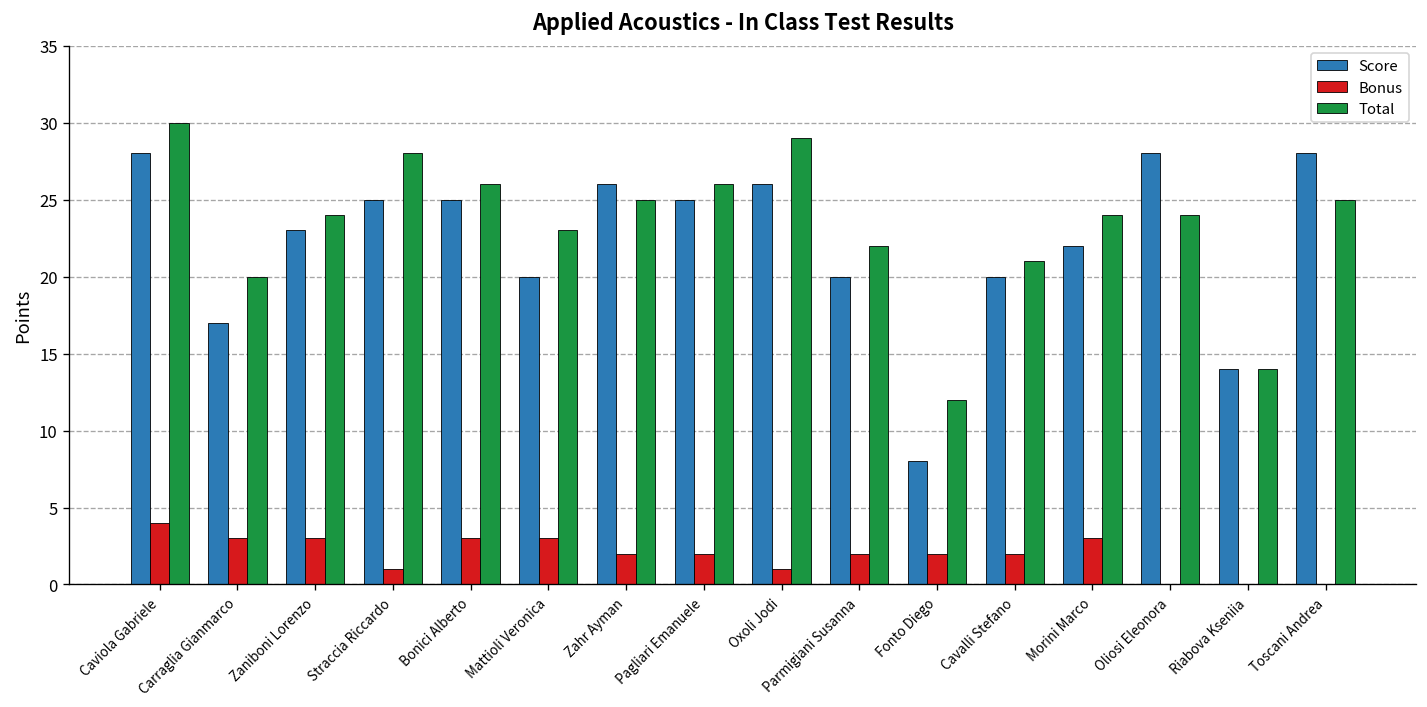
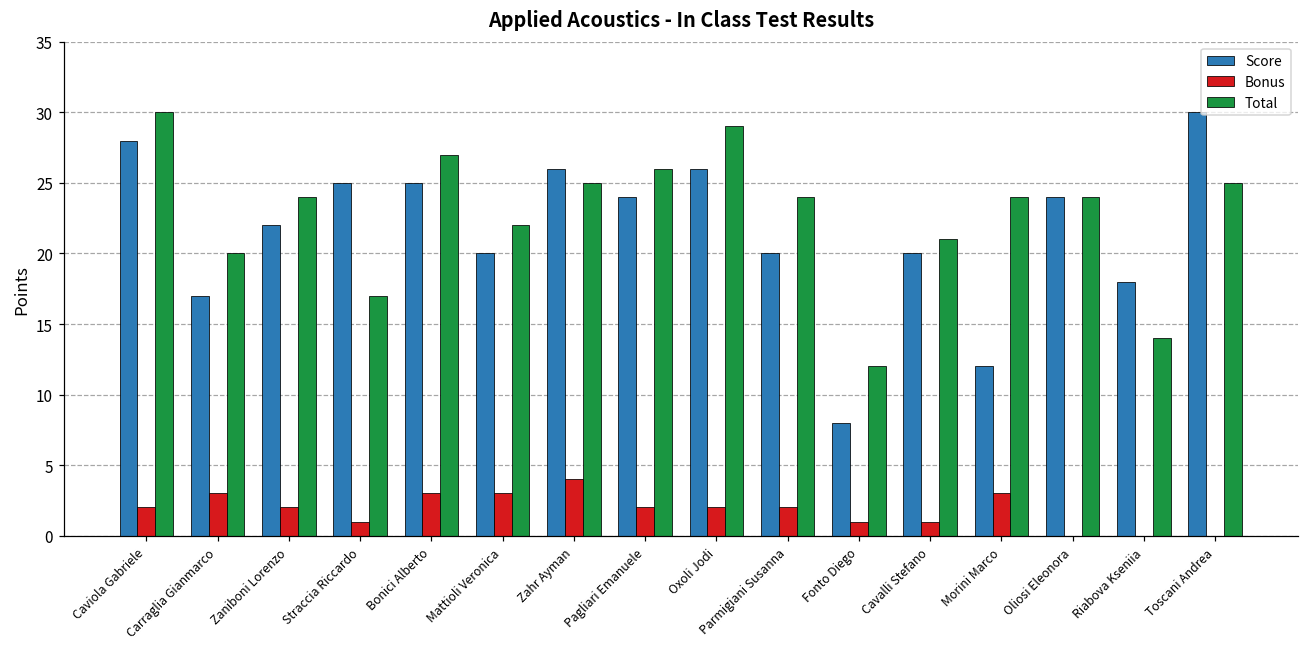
  {
    "Score": {
      "Caviola Gabriele": 28,
      "Carraglia Gianmarco": 17,
-     "Zaniboni Lorenzo": 23,
+     "Zaniboni Lorenzo": 22,
      "Straccia Riccardo": 25,
      "Bonici Alberto": 25,
      "Mattioli Veronica": 20,
      "Zahr Ayman": 26,
-     "Pagliari Emanuele": 25,
+     "Pagliari Emanuele": 24,
      "Oxoli Jodi": 26,
      "Parmigiani Susanna": 20,
      "Fonto Diego": 8,
      "Cavalli Stefano": 20,
-     "Morini Marco": 22,
-     "Oliosi Eleonora": 28,
-     "Riabova Kseniia": 14,
-     "Toscani Andrea": 28
+     "Morini Marco": 12,
+     "Oliosi Eleonora": 24,
+     "Riabova Kseniia": 18,
+     "Toscani Andrea": 30
    },
    "Bonus": {
-     "Caviola Gabriele": 4,
+     "Caviola Gabriele": 2,
      "Carraglia Gianmarco": 3,
-     "Zaniboni Lorenzo": 3,
+     "Zaniboni Lorenzo": 2,
      "Straccia Riccardo": 1,
      "Bonici Alberto": 3,
      "Mattioli Veronica": 3,
-     "Zahr Ayman": 2,
+     "Zahr Ayman": 4,
      "Pagliari Emanuele": 2,
-     "Oxoli Jodi": 1,
+     "Oxoli Jodi": 2,
      "Parmigiani Susanna": 2,
-     "Fonto Diego": 2,
-     "Cavalli Stefano": 2,
+     "Fonto Diego": 1,
+     "Cavalli Stefano": 1,
      "Morini Marco": 3,
      "Oliosi Eleonora": 0,
      "Riabova Kseniia": 0,
      "Toscani Andrea": 0
    },
    "Total": {
      "Caviola Gabriele": 30,
      "Carraglia Gianmarco": 20,
      "Zaniboni Lorenzo": 24,
-     "Straccia Riccardo": 28,
-     "Bonici Alberto": 26,
-     "Mattioli Veronica": 23,
+     "Straccia Riccardo": 17,
+     "Bonici Alberto": 27,
+     "Mattioli Veronica": 22,
      "Zahr Ayman": 25,
      "Pagliari Emanuele": 26,
      "Oxoli Jodi": 29,
-     "Parmigiani Susanna": 22,
+     "Parmigiani Susanna": 24,
      "Fonto Diego": 12,
      "Cavalli Stefano": 21,
      "Morini Marco": 24,
      "Oliosi Eleonora": 24,
      "Riabova Kseniia": 14,
      "Toscani Andrea": 25
    }
  }
